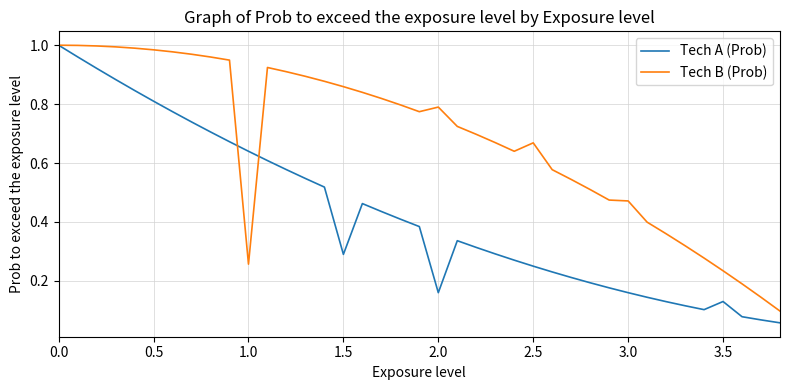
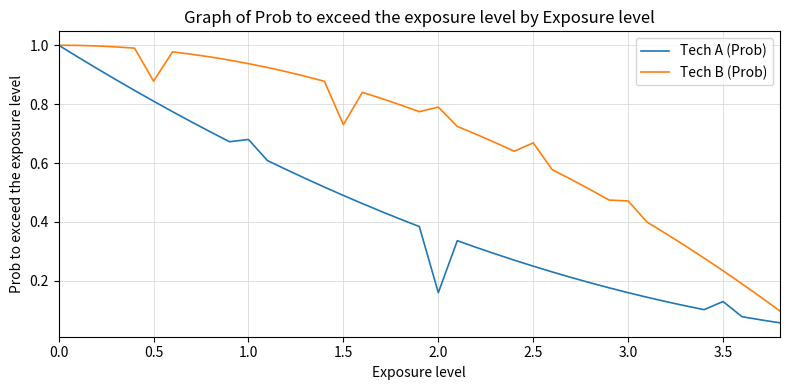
  {
    "Tech A (Prob)": {
      "0.5": 0.81,
-     "1.0": 0.64,
-     "1.5": 0.29,
+     "1.0": 0.68,
+     "1.5": 0.49,
      "2.0": 0.16,
      "2.5": 0.25,
      "3.0": 0.16,
      "3.5": 0.13
    },
    "Tech B (Prob)": {
-     "0.5": 0.98,
-     "1.0": 0.26,
-     "1.5": 0.86,
+     "0.5": 0.88,
+     "1.0": 0.94,
+     "1.5": 0.73,
      "2.0": 0.79,
      "2.5": 0.67,
      "3.0": 0.47,
      "3.5": 0.23
    }
  }
